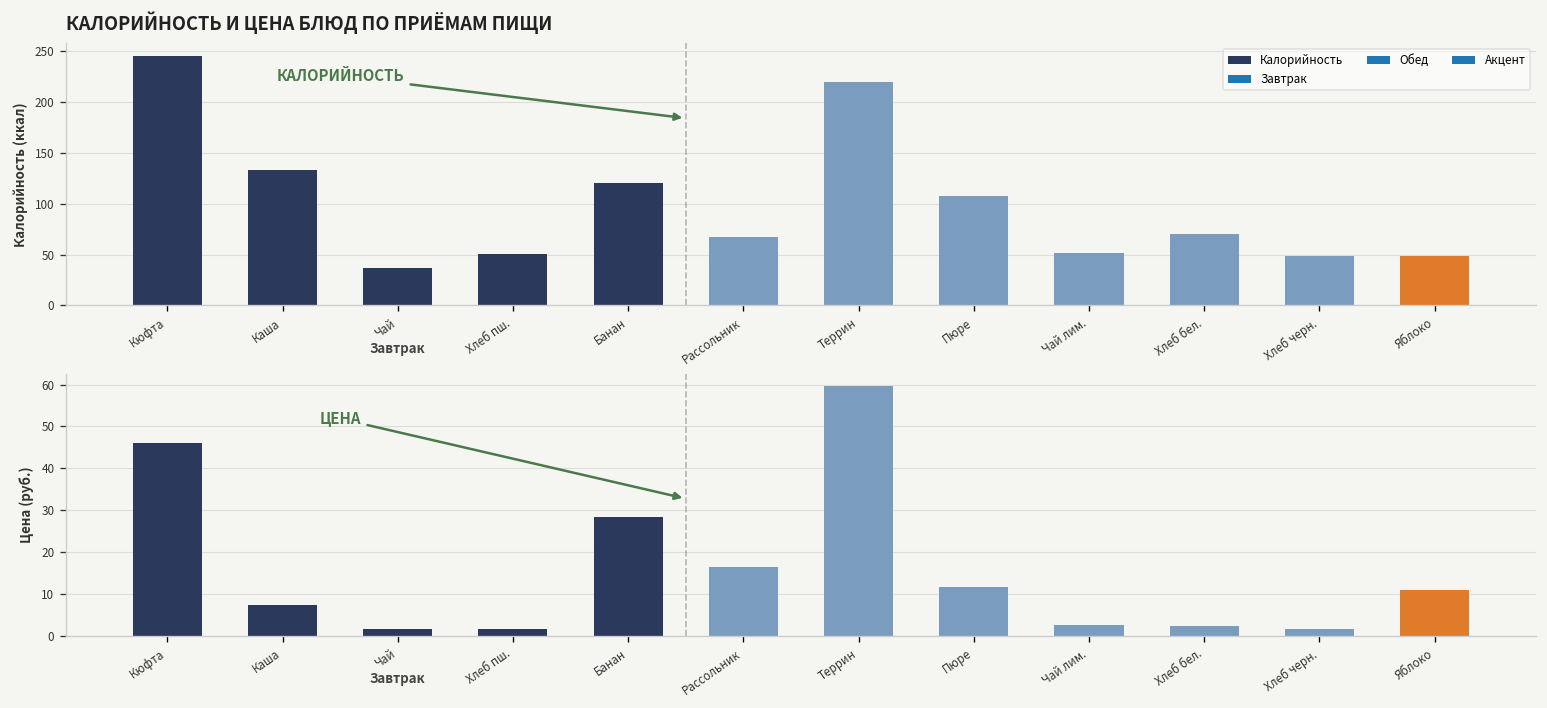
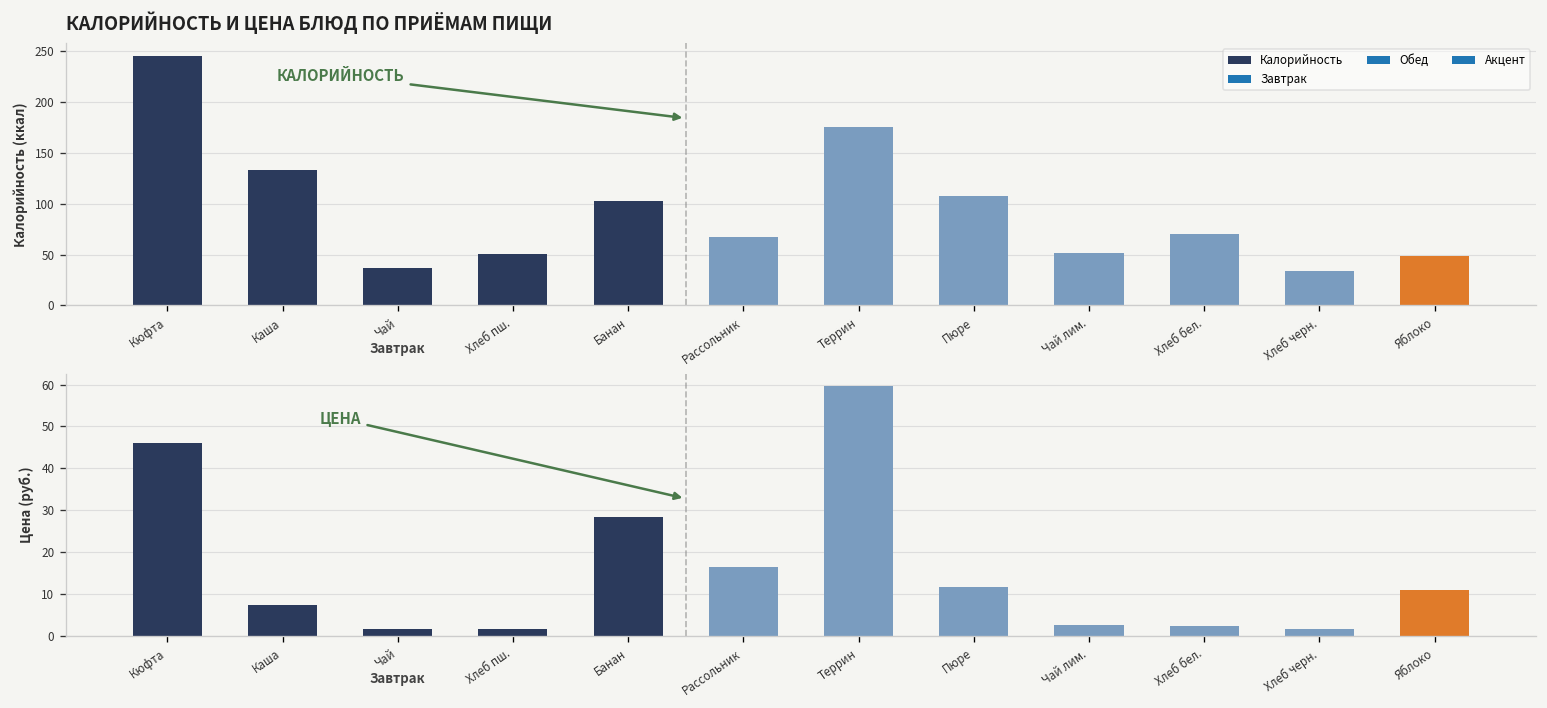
  {
    "КАЛОРИЙНОСТЬ И ЦЕНА БЛЮД ПО ПРИЁМАМ ПИЩИ": {
      "Кюфта": 250,
      "Каша": 130,
      "Чай": 40,
      "Хлеб пш.": 50,
-     "Банан": 120,
+     "Банан": 100,
      "Рассольник": 70,
-     "Террин": 220,
+     "Террин": 180,
      "Пюре": 110,
      "Чай лим.": 50,
      "Хлеб бел.": 70,
-     "Хлеб черн.": 50,
+     "Хлеб черн.": 30,
      "Яблоко": 50
    }
  }
